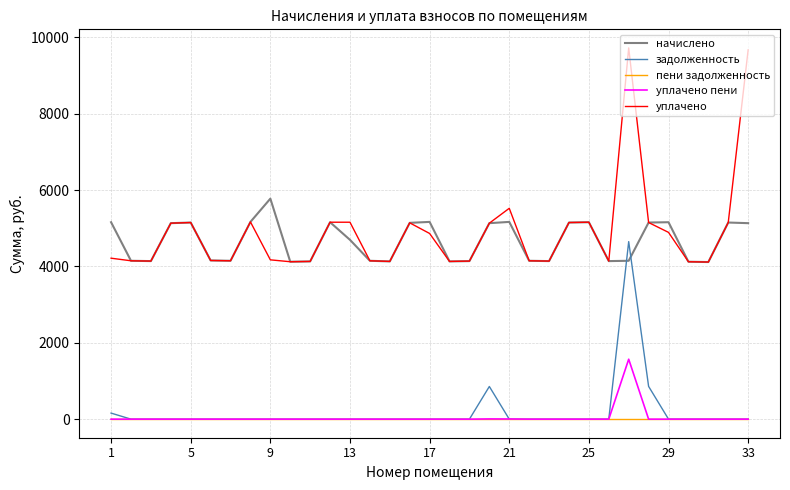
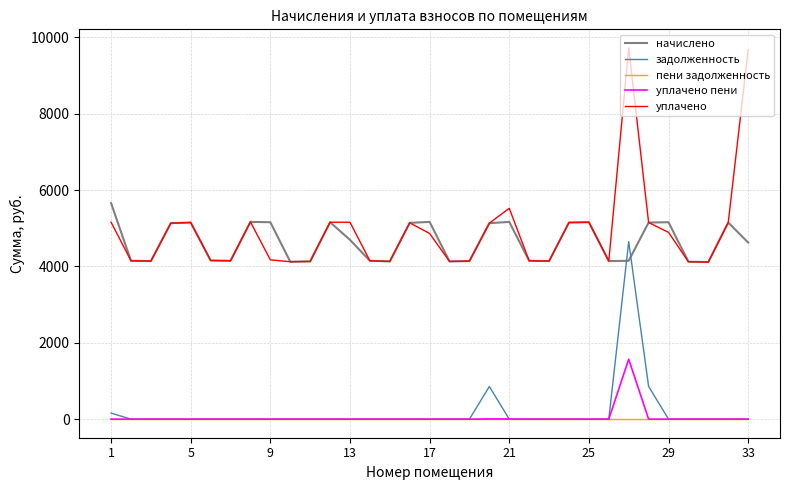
  {
    "начислено": {
-     "1": 5200,
-     "9": 5800,
+     "1": 5700,
+     "9": 5200,
      "13": 4700,
      "17": 5200,
      "21": 5200,
      "29": 5200,
-     "33": 5100
+     "33": 4600
    },
    "задолженность": {
      "1": 200
    },
    "уплачено": {
-     "1": 4200,
+     "1": 5200,
      "9": 4200,
      "13": 5200,
      "17": 4900,
      "21": 5500,
      "29": 4900
    }
  }
